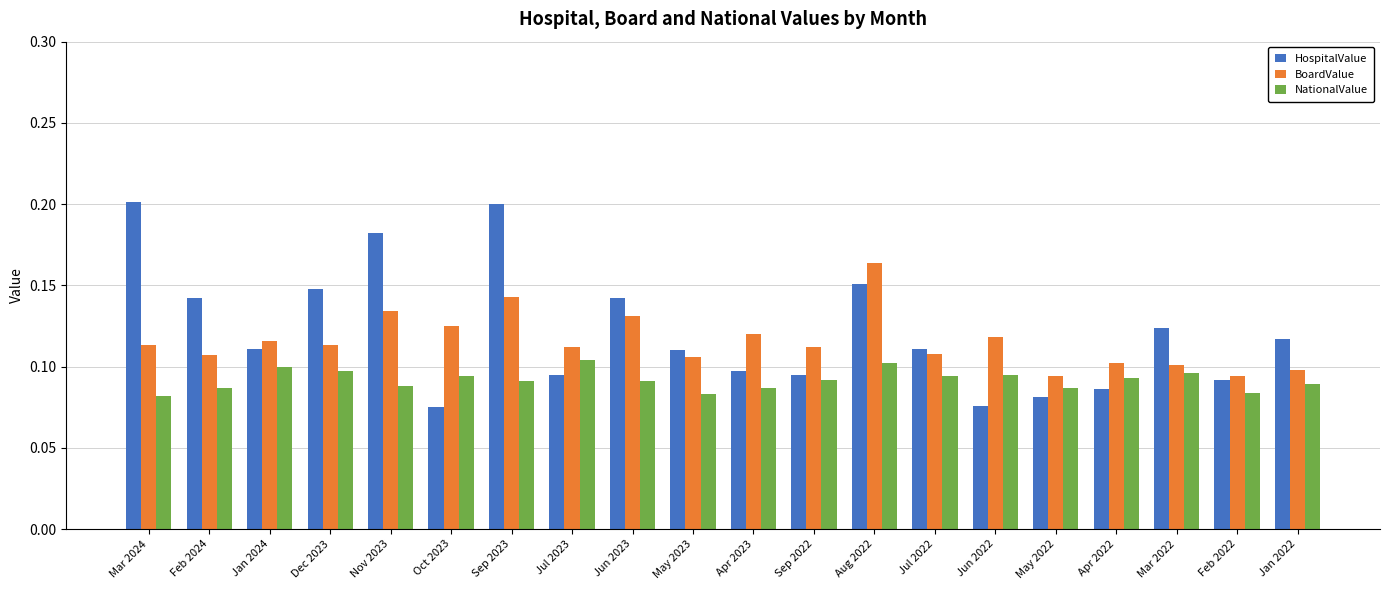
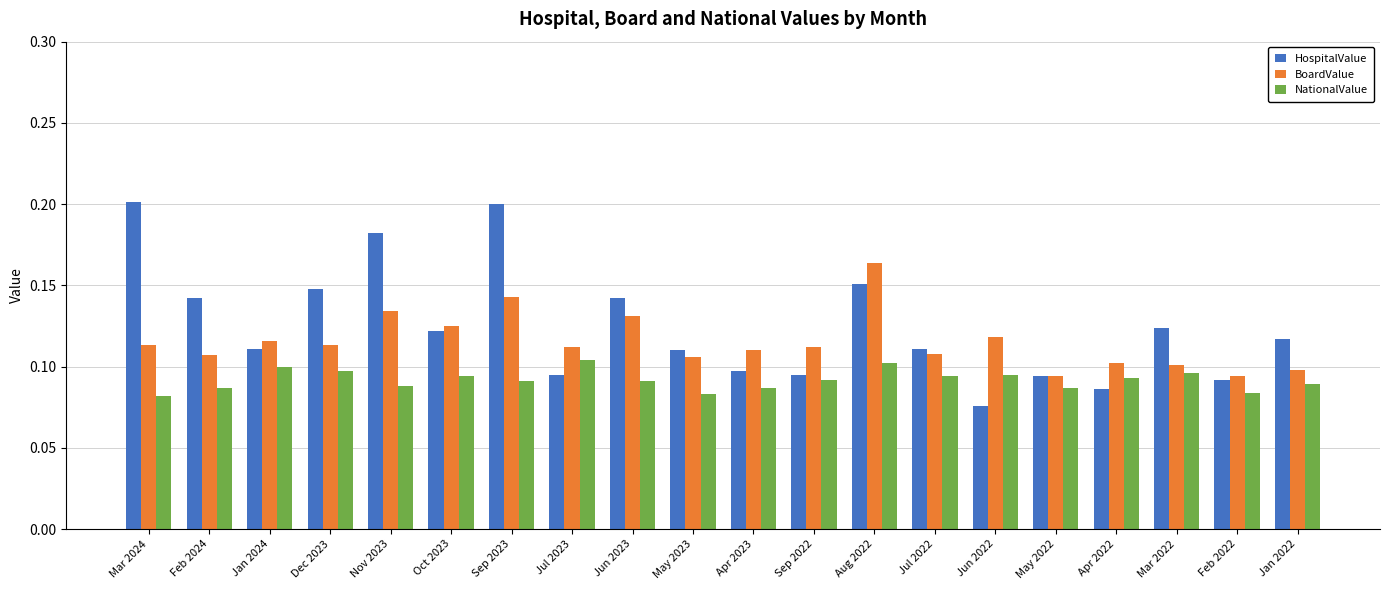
  {
    "HospitalValue": {
      "Mar 2024": 0.201,
      "Feb 2024": 0.142,
      "Jan 2024": 0.111,
      "Dec 2023": 0.148,
      "Nov 2023": 0.182,
-     "Oct 2023": 0.075,
+     "Oct 2023": 0.122,
      "Sep 2023": 0.200,
      "Jul 2023": 0.095,
      "Jun 2023": 0.142,
      "May 2023": 0.110,
      "Apr 2023": 0.097,
      "Sep 2022": 0.095,
      "Aug 2022": 0.151,
      "Jul 2022": 0.111,
      "Jun 2022": 0.076,
-     "May 2022": 0.081,
+     "May 2022": 0.094,
      "Apr 2022": 0.086,
      "Mar 2022": 0.124,
      "Feb 2022": 0.092,
      "Jan 2022": 0.117
    },
    "BoardValue": {
      "Mar 2024": 0.113,
      "Feb 2024": 0.107,
      "Jan 2024": 0.116,
      "Dec 2023": 0.113,
      "Nov 2023": 0.134,
      "Oct 2023": 0.125,
      "Sep 2023": 0.143,
      "Jul 2023": 0.112,
      "Jun 2023": 0.13,
      "May 2023": 0.106,
-     "Apr 2023": 0.12,
+     "Apr 2023": 0.11,
      "Sep 2022": 0.112,
      "Aug 2022": 0.164,
      "Jul 2022": 0.108,
      "Jun 2022": 0.118,
      "May 2022": 0.094,
      "Apr 2022": 0.102,
      "Mar 2022": 0.10,
      "Feb 2022": 0.094,
      "Jan 2022": 0.098
    },
    "NationalValue": {
      "Mar 2024": 0.082,
      "Feb 2024": 0.087,
      "Jan 2024": 0.100,
      "Dec 2023": 0.097,
      "Nov 2023": 0.088,
      "Oct 2023": 0.094,
      "Sep 2023": 0.091,
      "Jul 2023": 0.104,
      "Jun 2023": 0.091,
      "May 2023": 0.083,
      "Apr 2023": 0.087,
      "Sep 2022": 0.092,
      "Aug 2022": 0.102,
      "Jul 2022": 0.094,
      "Jun 2022": 0.095,
      "May 2022": 0.087,
      "Apr 2022": 0.093,
      "Mar 2022": 0.096,
      "Feb 2022": 0.084,
      "Jan 2022": 0.089
    }
  }
